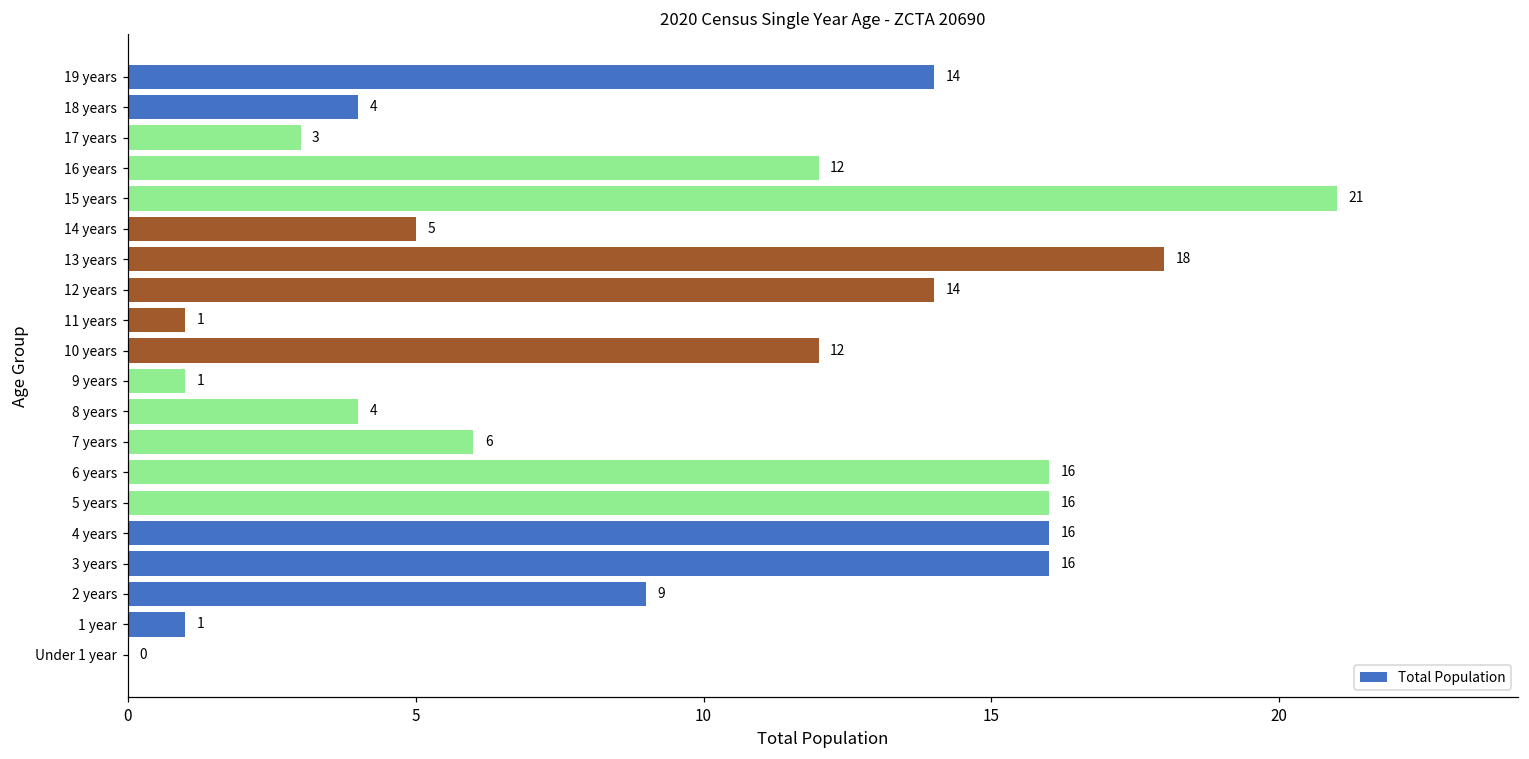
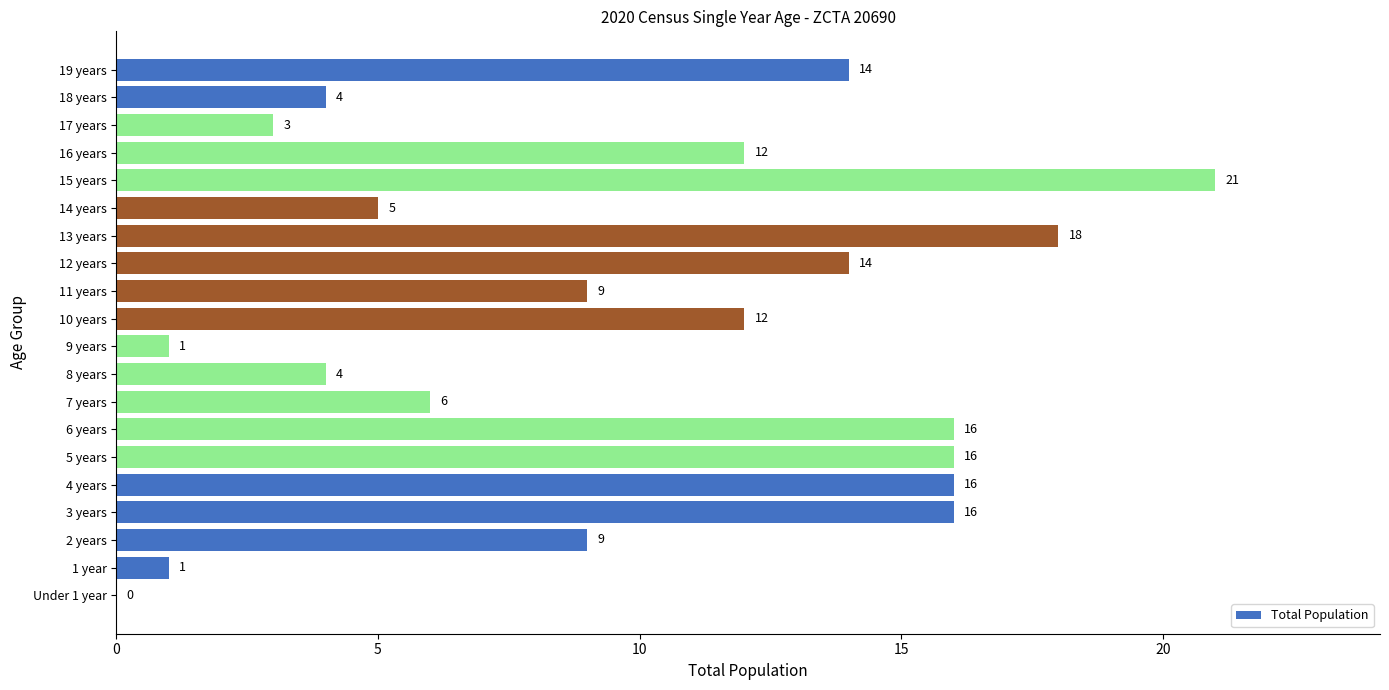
  {
    "19 years": 14,
    "18 years": 4,
    "17 years": 3,
    "16 years": 12,
    "15 years": 21,
    "14 years": 5,
    "13 years": 18,
    "12 years": 14,
-   "11 years": 1,
+   "11 years": 9,
    "10 years": 12,
    "9 years": 1,
    "8 years": 4,
    "7 years": 6,
    "6 years": 16,
    "5 years": 16,
    "4 years": 16,
    "3 years": 16,
    "2 years": 9,
    "1 year": 1,
    "Under 1 year": 0
  }
